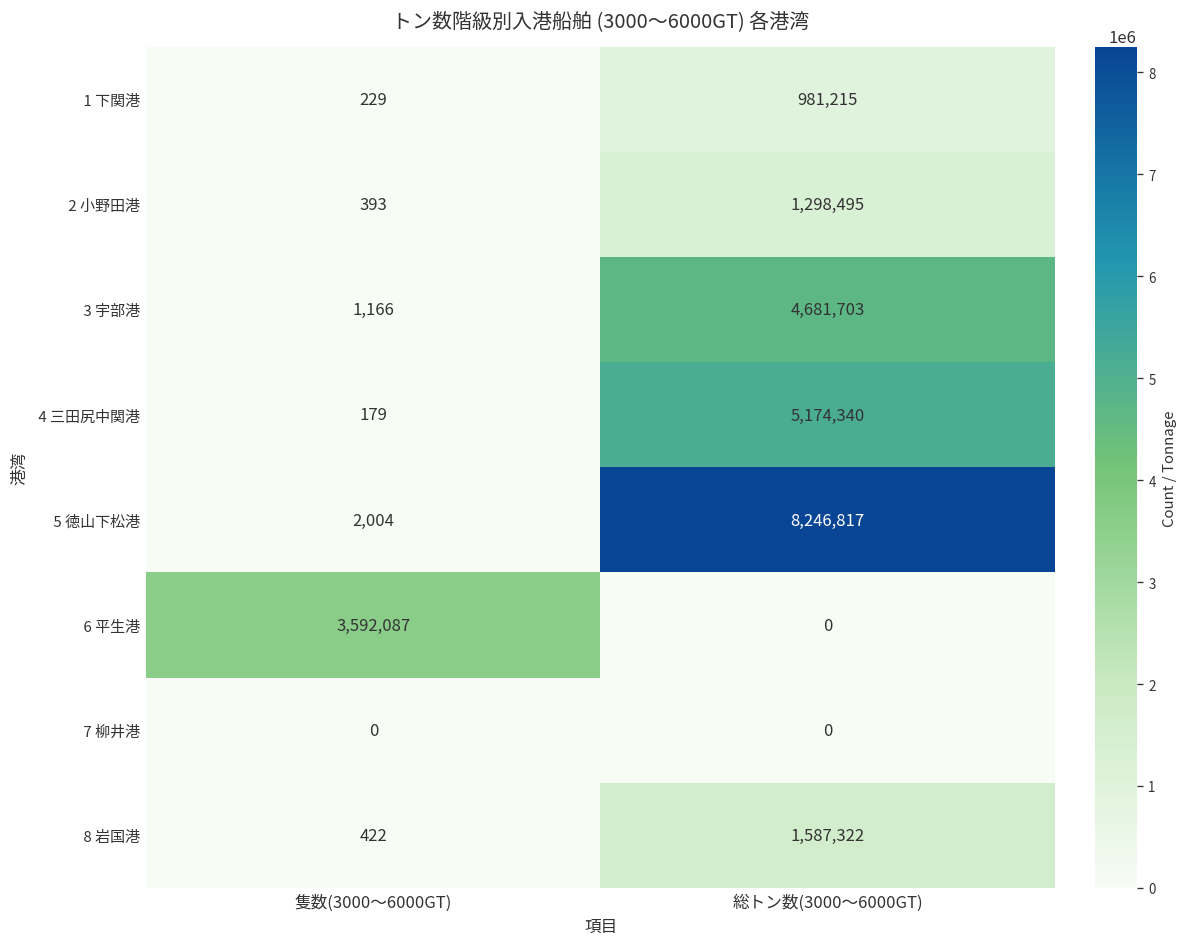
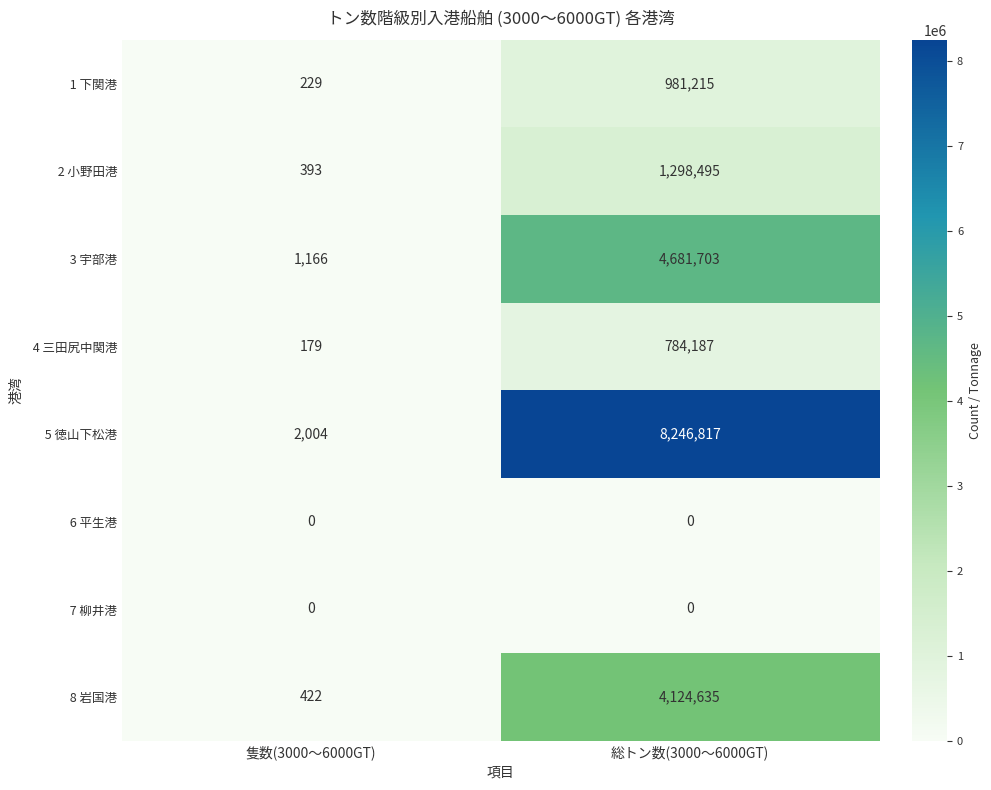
  {
    "1 下関港": {
      "隻数(3000～6000GT)": "229",
      "総トン数(3000～6000GT)": "981,215"
    },
    "2 小野田港": {
      "隻数(3000～6000GT)": "393",
      "総トン数(3000～6000GT)": "1,298,495"
    },
    "3 宇部港": {
      "隻数(3000～6000GT)": "1,166",
      "総トン数(3000～6000GT)": "4,681,703"
    },
    "4 三田尻中関港": {
      "隻数(3000～6000GT)": "179",
-     "総トン数(3000～6000GT)": "5,174,340"
+     "総トン数(3000～6000GT)": "784,187"
    },
    "5 徳山下松港": {
      "隻数(3000～6000GT)": "2,004",
      "総トン数(3000～6000GT)": "8,246,817"
    },
    "6 平生港": {
-     "隻数(3000～6000GT)": "3,592,087",
+     "隻数(3000～6000GT)": "0",
      "総トン数(3000～6000GT)": "0"
    },
    "7 柳井港": {
      "隻数(3000～6000GT)": "0",
      "総トン数(3000～6000GT)": "0"
    },
    "8 岩国港": {
      "隻数(3000～6000GT)": "422",
-     "総トン数(3000～6000GT)": "1,587,322"
+     "総トン数(3000～6000GT)": "4,124,635"
    }
  }
